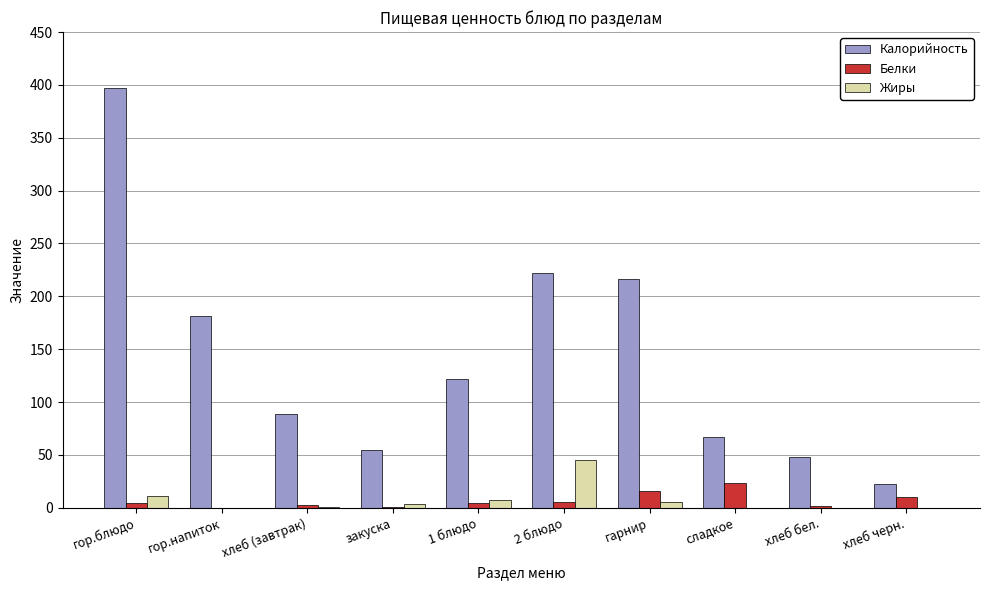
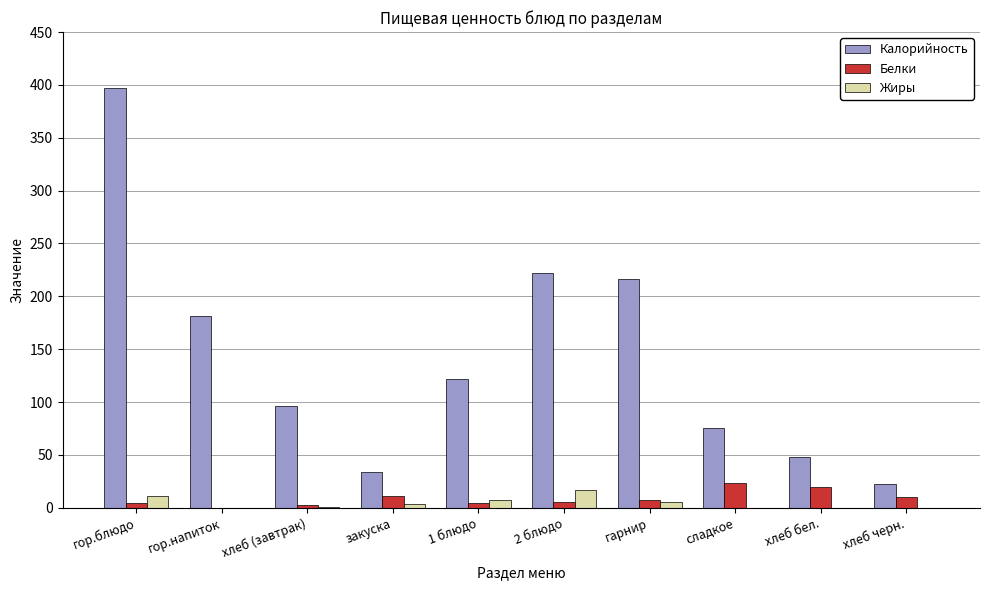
  {
    "Калорийность": {
      "гор.блюдо": 397,
      "гор.напиток": 182,
-     "хлеб (завтрак)": 88,
-     "закуска": 55,
+     "хлеб (завтрак)": 96,
+     "закуска": 33,
      "1 блюдо": 122,
      "2 блюдо": 222,
      "гарнир": 217,
-     "сладкое": 67,
+     "сладкое": 75,
      "хлеб бел.": 48,
      "хлеб черн.": 22
    },
    "Белки": {
      "гор.блюдо": 5,
      "хлеб (завтрак)": 2,
-     "закуска": 1,
+     "закуска": 11,
      "1 блюдо": 4,
      "2 блюдо": 5,
-     "гарнир": 15,
+     "гарнир": 7,
      "сладкое": 23,
-     "хлеб бел.": 1,
+     "хлеб бел.": 20,
      "хлеб черн.": 10
    },
    "Жиры": {
      "гор.блюдо": 11,
      "закуска": 4,
      "1 блюдо": 7,
-     "2 блюдо": 45,
+     "2 блюдо": 17,
      "гарнир": 5
    }
  }
